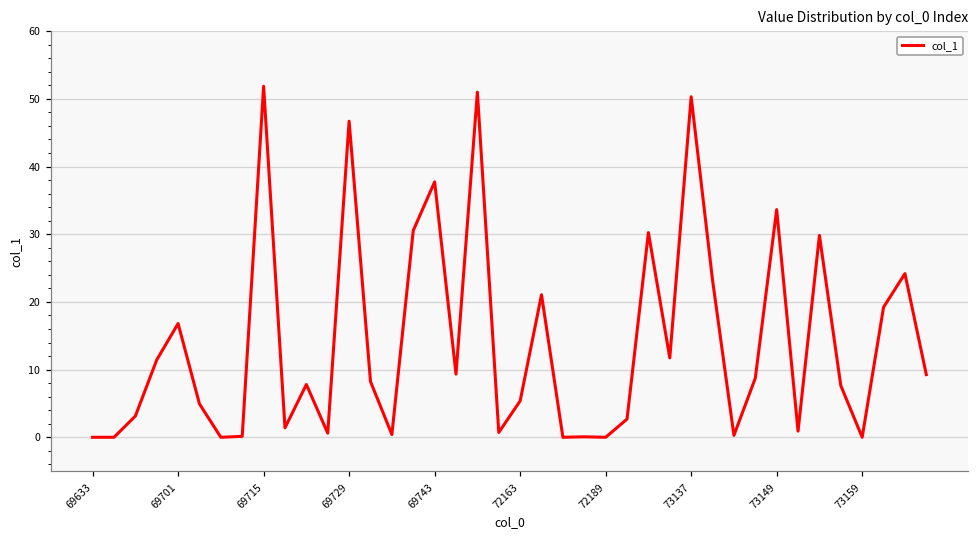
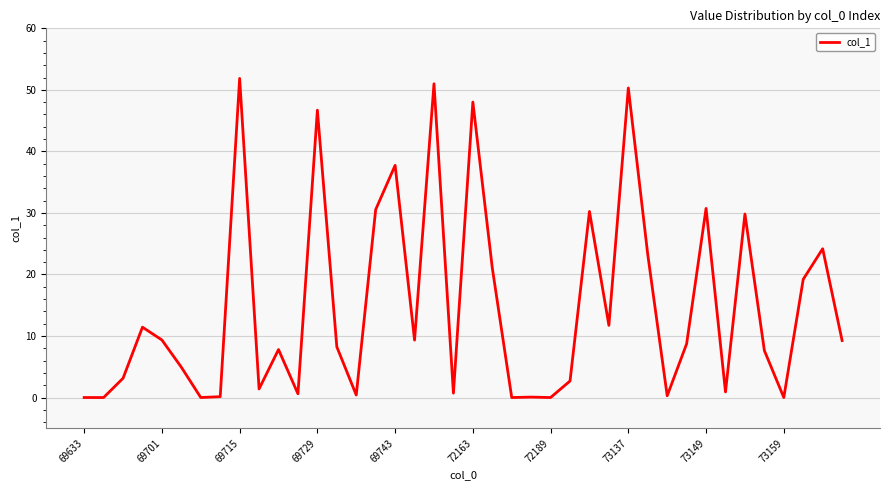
  {
    "69633": 0,
-   "69701": 17,
+   "69701": 9,
    "69715": 52,
    "69729": 47,
    "69743": 38,
-   "72163": 5,
+   "72163": 48,
    "72189": 0,
    "73137": 50,
-   "73149": 34,
+   "73149": 31,
    "73159": 0
  }
